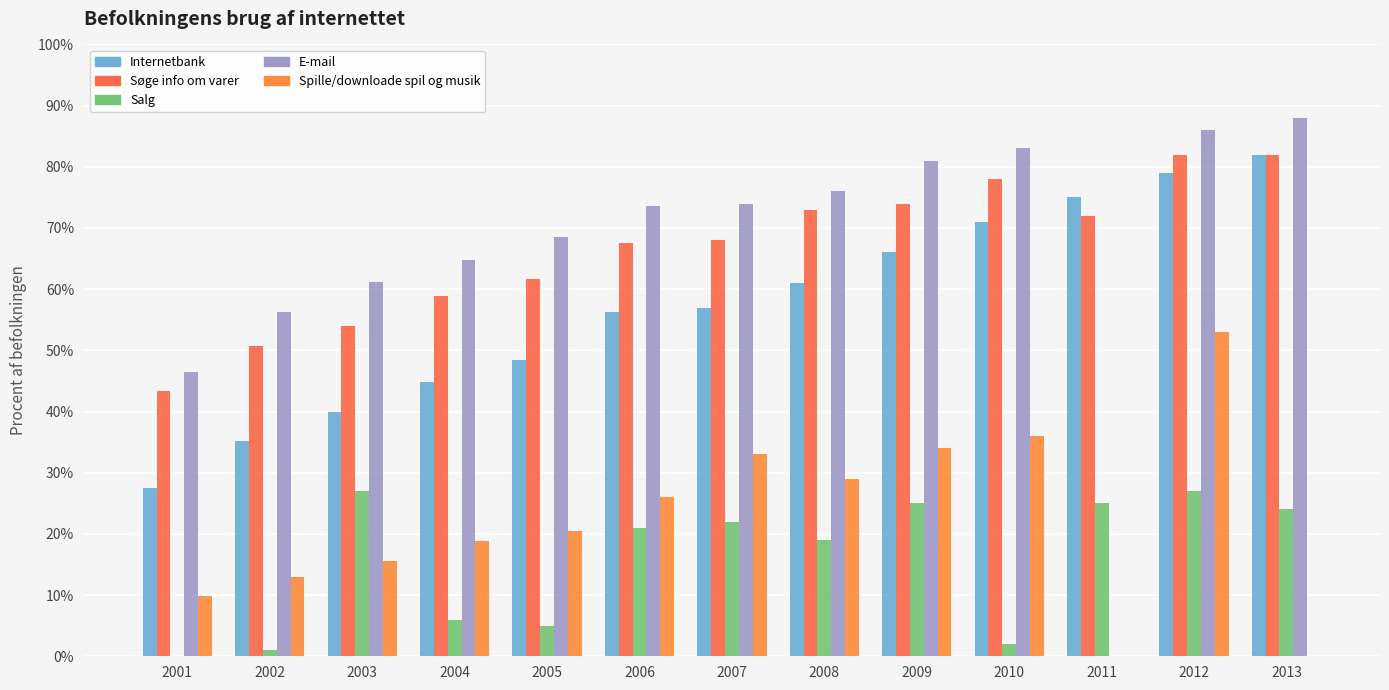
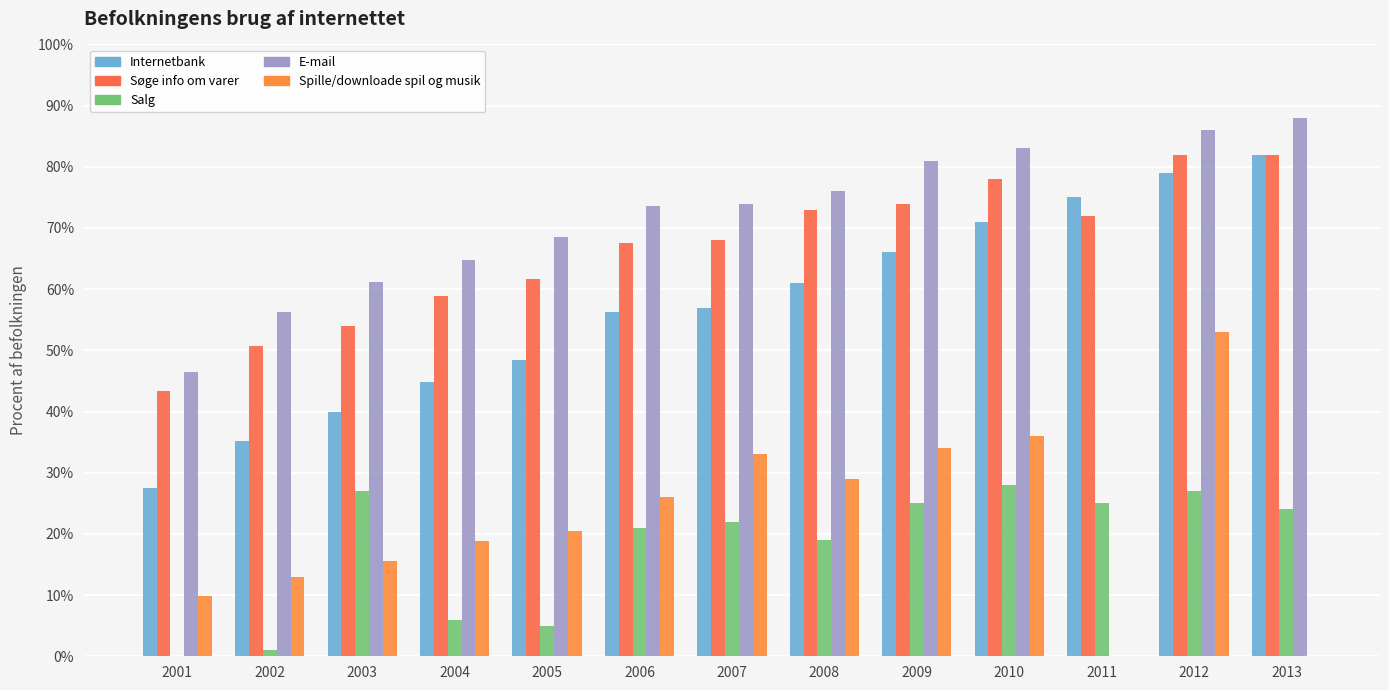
  {
    "Salg": {
      "2001": "0%",
      "2002": "1%",
      "2003": "27%",
      "2004": "6%",
      "2005": "5%",
      "2006": "21%",
      "2007": "22%",
      "2008": "19%",
      "2009": "25%",
-     "2010": "2%",
+     "2010": "28%",
      "2011": "25%",
      "2012": "27%",
      "2013": "24%"
    }
  }
